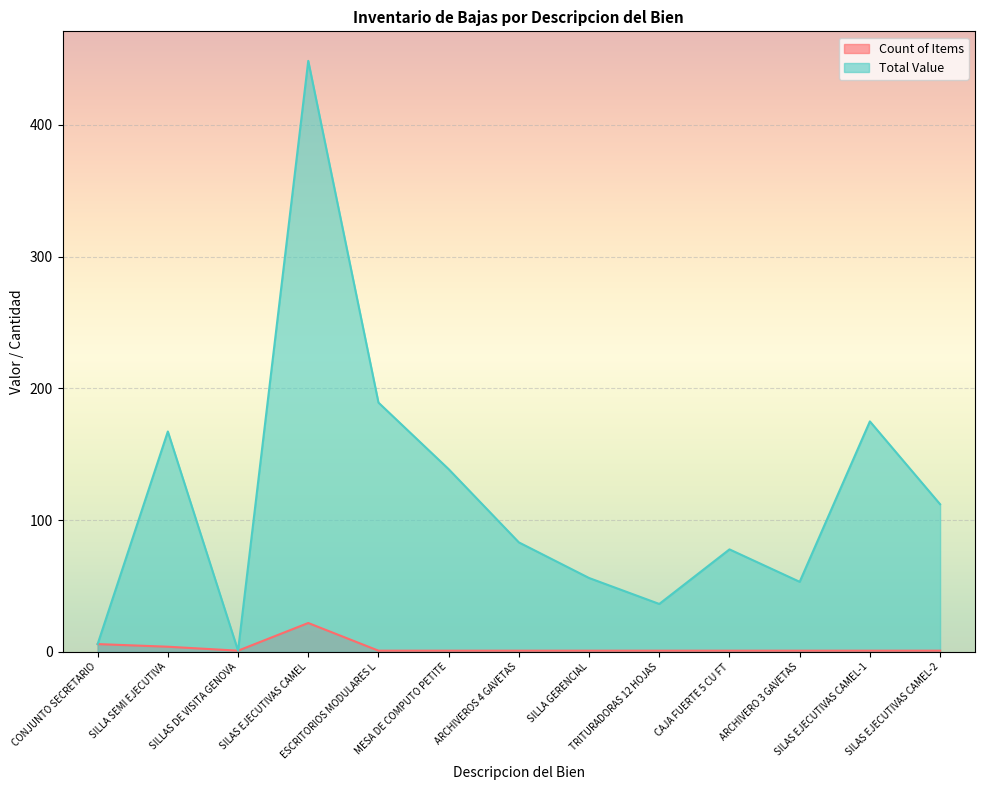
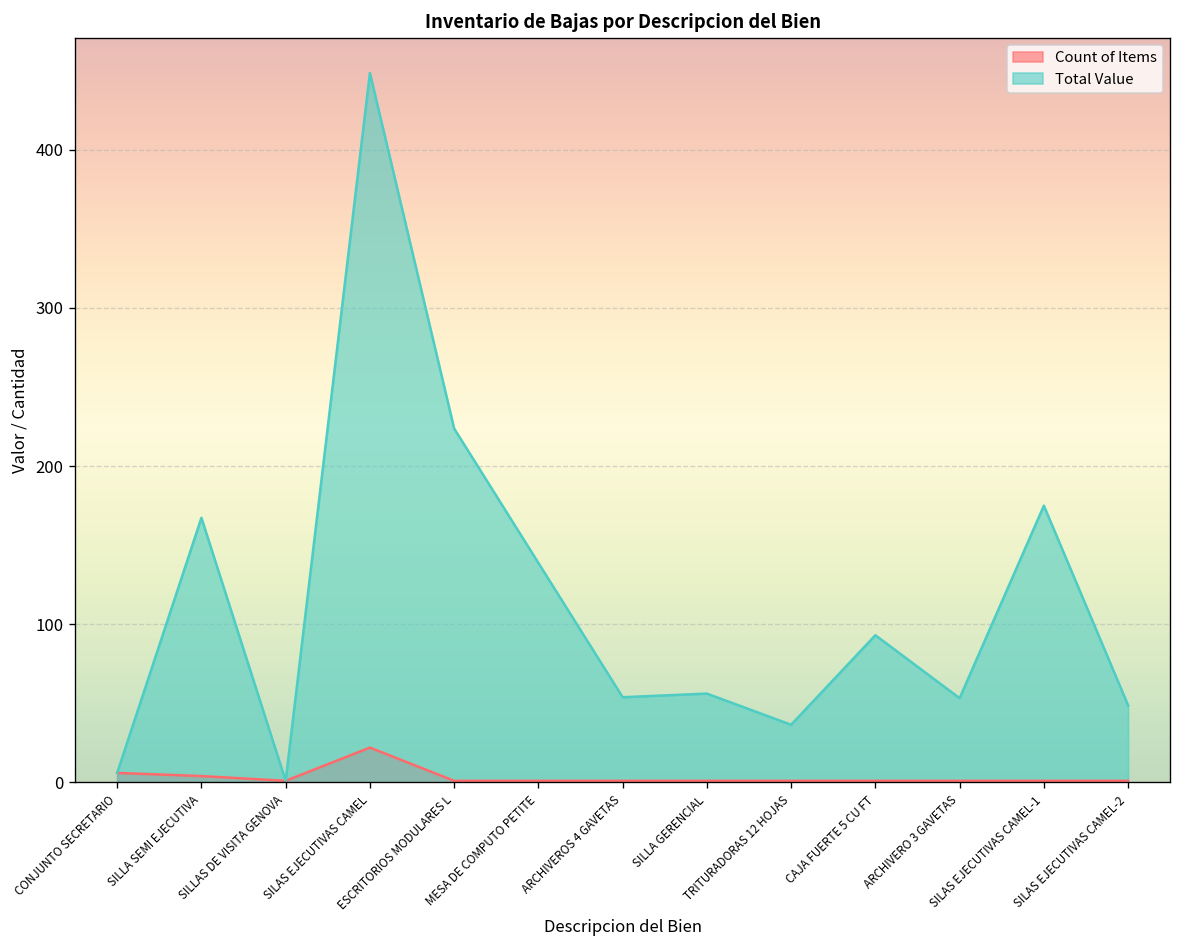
  {
    "Count of Items": {
      "SILLA SEMI EJECUTIVA": 4,
      "SILAS EJECUTIVAS CAMEL": 22,
      "ESCRITORIOS MODULARES L": 1,
      "MESA DE COMPUTO PETITE": 1,
      "ARCHIVEROS 4 GAVETAS": 1,
      "SILLA GERENCIAL": 1,
      "TRITURADORAS 12 HOJAS": 1,
      "CAJA FUERTE 5 CU FT": 1,
      "ARCHIVERO 3 GAVETAS": 1,
      "SILAS EJECUTIVAS CAMEL-1": 1,
      "SILAS EJECUTIVAS CAMEL-2": 1
    },
    "Total Value": {
      "SILLA SEMI EJECUTIVA": 167,
      "SILAS EJECUTIVAS CAMEL": 448,
-     "ESCRITORIOS MODULARES L": 189,
+     "ESCRITORIOS MODULARES L": 224,
      "MESA DE COMPUTO PETITE": 139,
-     "ARCHIVEROS 4 GAVETAS": 83,
+     "ARCHIVEROS 4 GAVETAS": 54,
      "SILLA GERENCIAL": 56,
      "TRITURADORAS 12 HOJAS": 36,
-     "CAJA FUERTE 5 CU FT": 78,
+     "CAJA FUERTE 5 CU FT": 93,
      "ARCHIVERO 3 GAVETAS": 53,
      "SILAS EJECUTIVAS CAMEL-1": 175,
-     "SILAS EJECUTIVAS CAMEL-2": 112
+     "SILAS EJECUTIVAS CAMEL-2": 49
    }
  }
